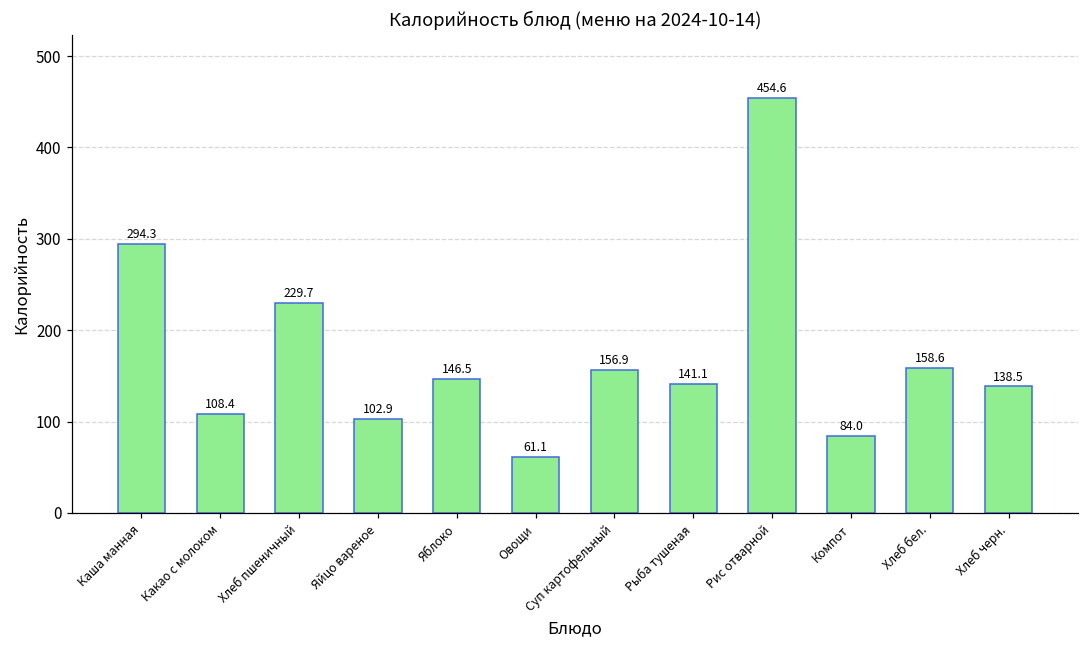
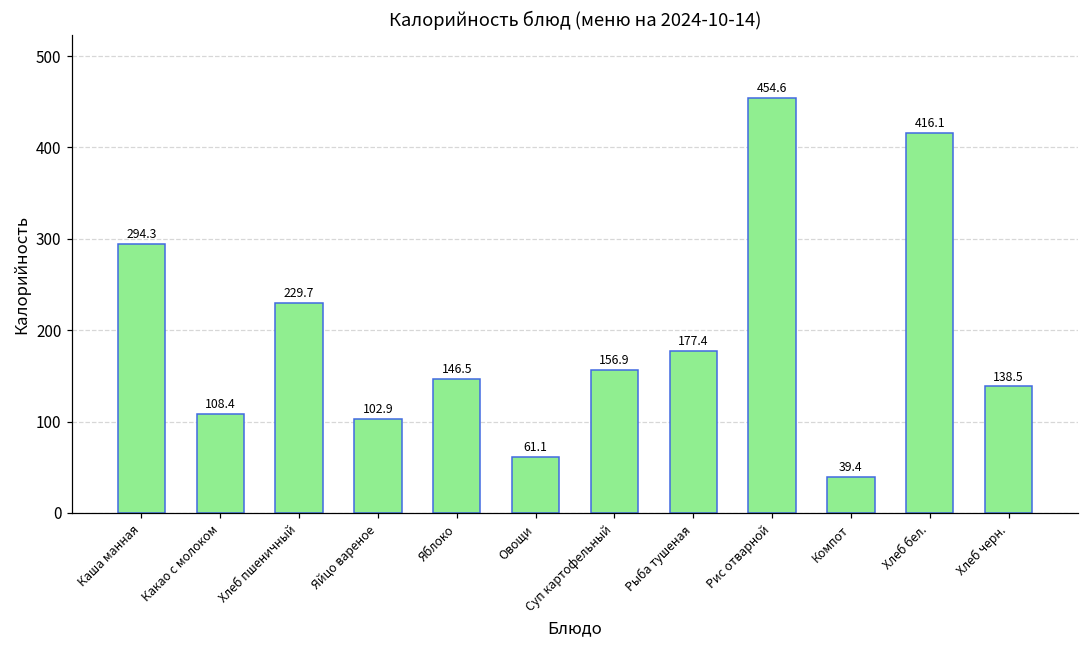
  {
    "Каша манная": 294.3,
    "Какао с молоком": 108.4,
    "Хлеб пшеничный": 229.7,
    "Яйцо вареное": 102.9,
    "Яблоко": 146.5,
    "Овощи": 61.1,
    "Суп картофельный": 156.9,
-   "Рыба тушеная": 141.1,
+   "Рыба тушеная": 177.4,
    "Рис отварной": 454.6,
-   "Компот": 84.0,
-   "Хлеб бел.": 158.6,
+   "Компот": 39.4,
+   "Хлеб бел.": 416.1,
    "Хлеб черн.": 138.5
  }
